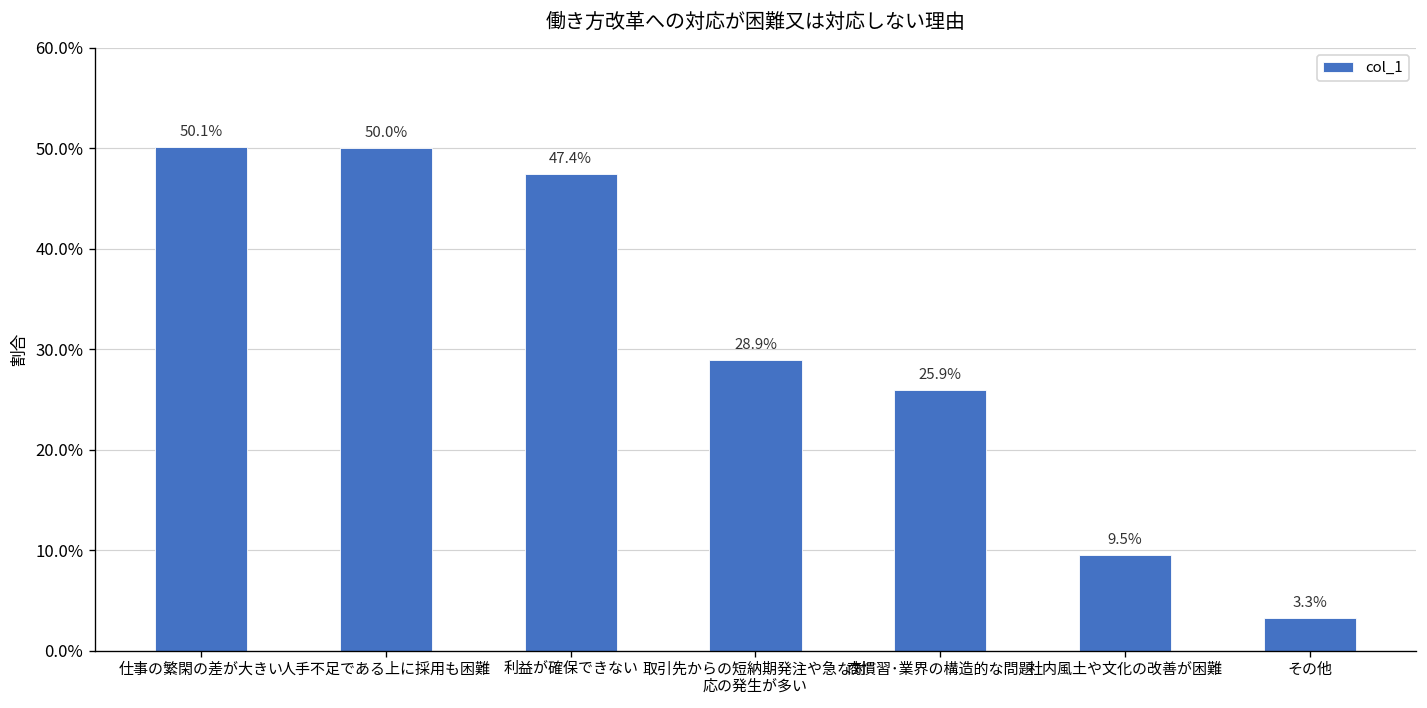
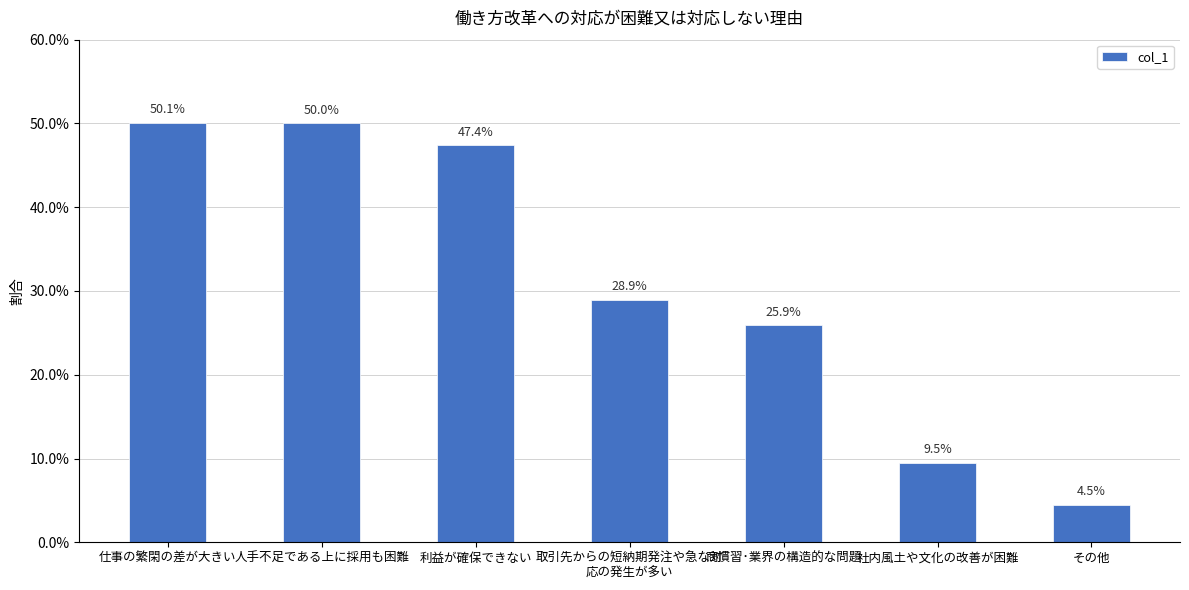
  {
    "仕事の繁閑の差が大きい": "50.1%",
    "人手不足である上に採用も困難": "50.0%",
    "利益が確保できない": "47.4%",
    "取引先からの短納期発注や急な対 応の発生が多い": "28.9%",
    "商慣習･業界の構造的な問題": "25.9%",
    "社内風土や文化の改善が困難": "9.5%",
-   "その他": "3.3%"
+   "その他": "4.5%"
  }
